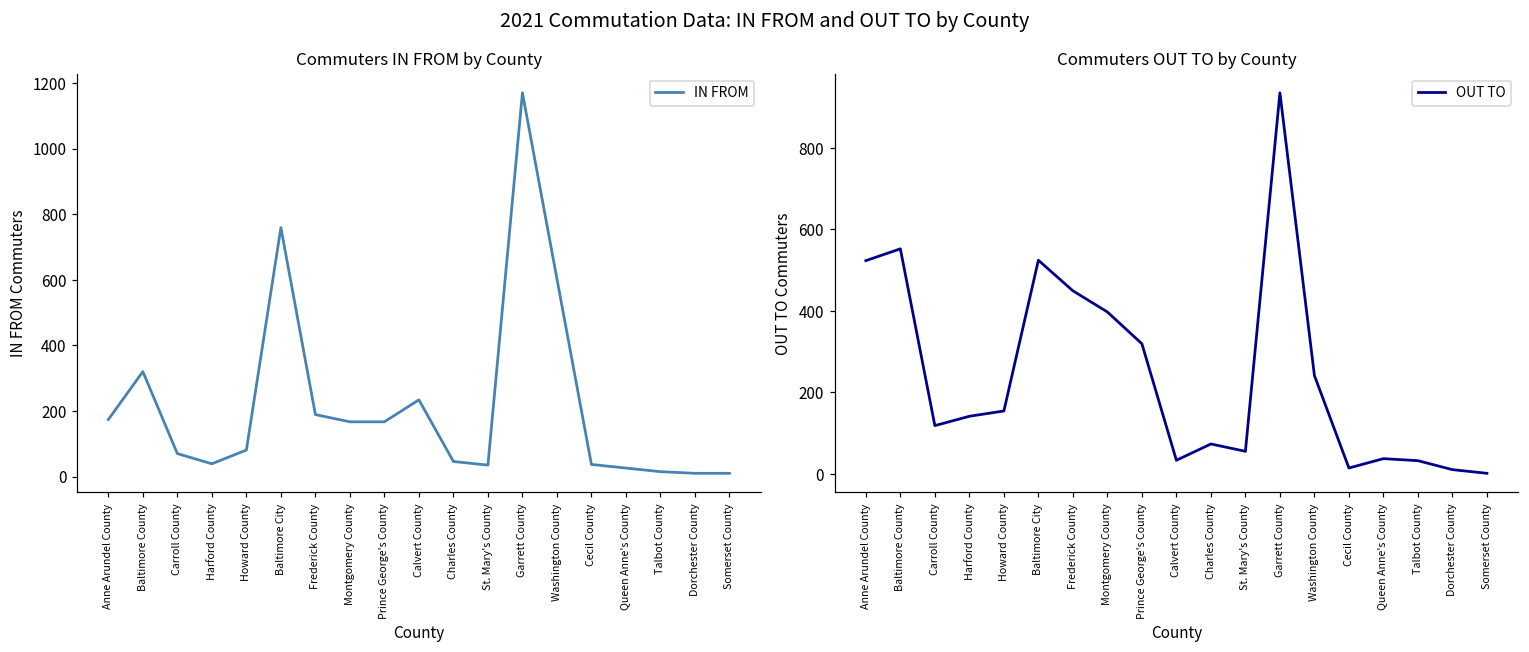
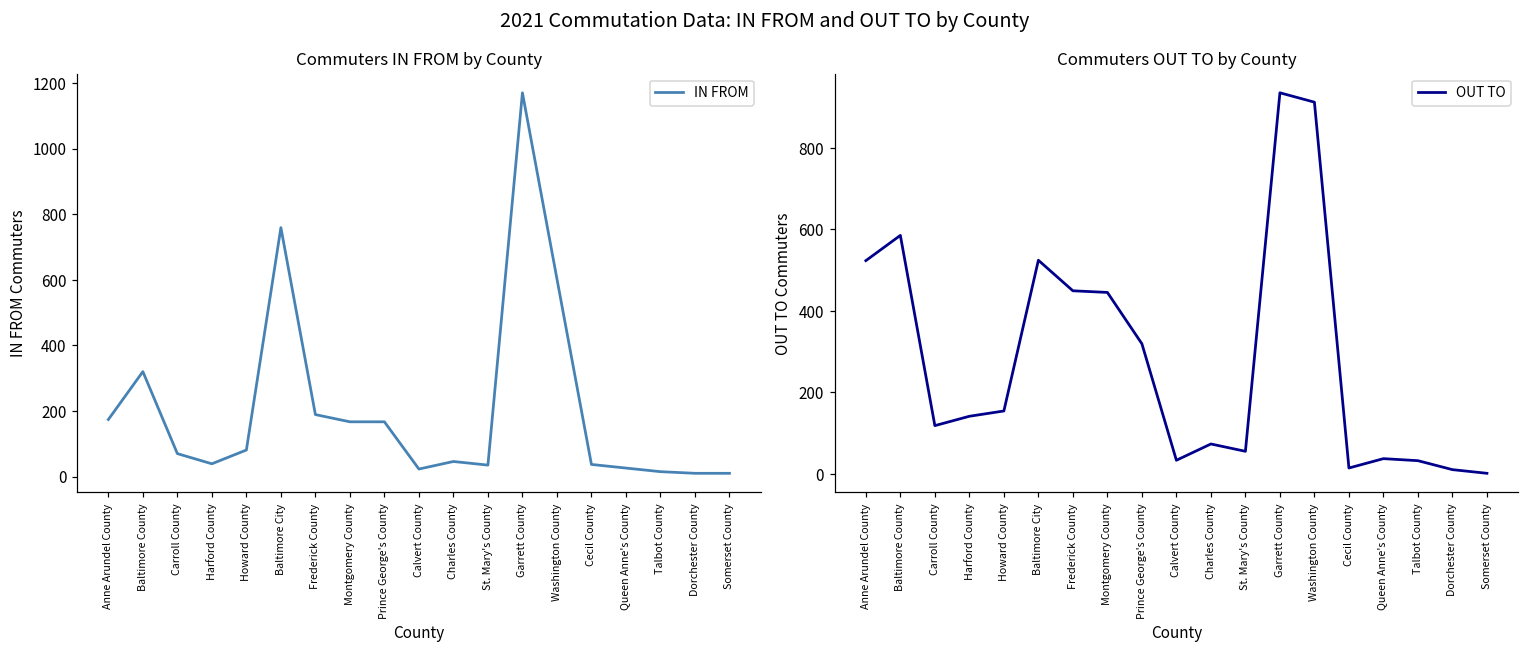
  {
    "Commuters IN FROM by County": {
      "Anne Arundel County": 170,
      "Baltimore County": 320,
      "Carroll County": 70,
      "Harford County": 40,
      "Howard County": 80,
      "Baltimore City": 760,
      "Frederick County": 190,
      "Montgomery County": 170,
      "Prince George's County": 170,
-     "Calvert County": 230,
+     "Calvert County": 20,
      "Charles County": 50,
      "St. Mary's County": 40,
      "Garrett County": 1170,
      "Washington County": 600,
      "Cecil County": 40,
      "Queen Anne's County": 30,
      "Talbot County": 20,
      "Dorchester County": 10,
      "Somerset County": 10
    },
    "Commuters OUT TO by County": {
      "Anne Arundel County": 520,
-     "Baltimore County": 550,
+     "Baltimore County": 590,
      "Carroll County": 120,
      "Harford County": 140,
      "Howard County": 150,
      "Baltimore City": 520,
      "Frederick County": 450,
-     "Montgomery County": 400,
+     "Montgomery County": 450,
      "Prince George's County": 320,
      "Calvert County": 30,
      "Charles County": 70,
      "St. Mary's County": 60,
      "Garrett County": 940,
-     "Washington County": 240,
+     "Washington County": 910,
      "Cecil County": 10,
      "Queen Anne's County": 40,
      "Talbot County": 30,
      "Dorchester County": 10,
      "Somerset County": 0
    }
  }
